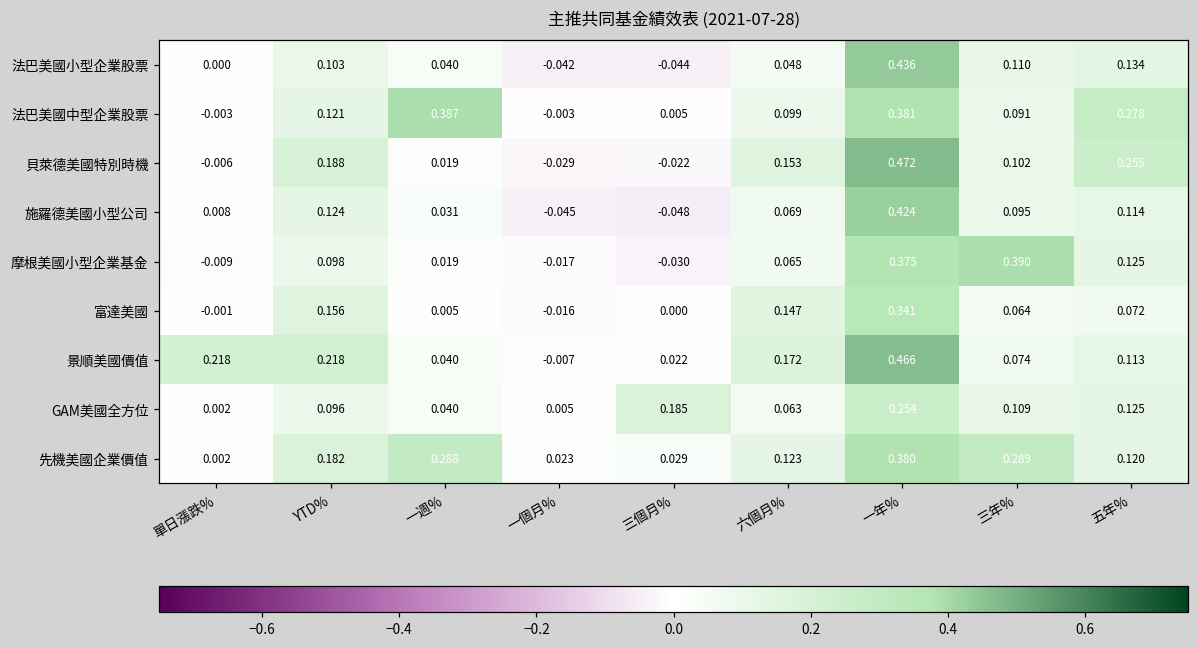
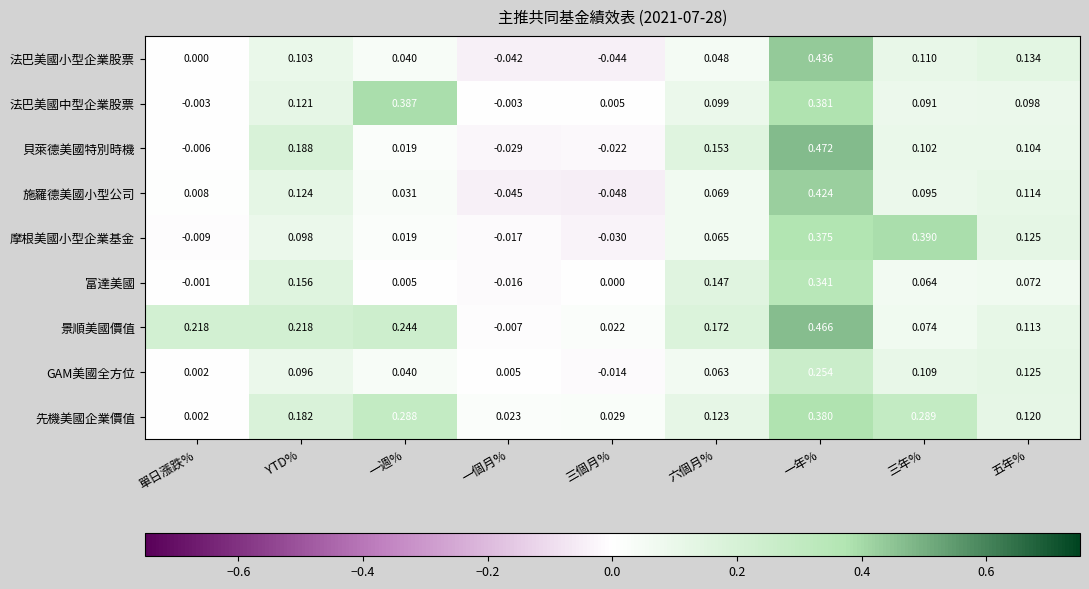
  {
    "法巴美國小型企業股票": {
      "單日漲跌%": 0.000,
      "YTD%": 0.103,
      "一週%": 0.040,
      "一個月%": -0.042,
      "三個月%": -0.044,
      "六個月%": 0.048,
      "一年%": 0.436,
      "三年%": 0.110,
      "五年%": 0.134
    },
    "法巴美國中型企業股票": {
      "單日漲跌%": -0.003,
      "YTD%": 0.121,
      "一週%": 0.387,
      "一個月%": -0.003,
      "三個月%": 0.005,
      "六個月%": 0.099,
      "一年%": 0.381,
      "三年%": 0.091,
-     "五年%": 0.278
+     "五年%": 0.098
    },
    "貝萊德美國特別時機": {
      "單日漲跌%": -0.006,
      "YTD%": 0.188,
      "一週%": 0.019,
      "一個月%": -0.029,
      "三個月%": -0.022,
      "六個月%": 0.153,
      "一年%": 0.472,
      "三年%": 0.102,
-     "五年%": 0.255
+     "五年%": 0.104
    },
    "施羅德美國小型公司": {
      "單日漲跌%": 0.008,
      "YTD%": 0.124,
      "一週%": 0.031,
      "一個月%": -0.045,
      "三個月%": -0.048,
      "六個月%": 0.069,
      "一年%": 0.424,
      "三年%": 0.095,
      "五年%": 0.114
    },
    "摩根美國小型企業基金": {
      "單日漲跌%": -0.009,
      "YTD%": 0.098,
      "一週%": 0.019,
      "一個月%": -0.017,
      "三個月%": -0.030,
      "六個月%": 0.065,
      "一年%": 0.375,
      "三年%": 0.390,
      "五年%": 0.125
    },
    "富達美國": {
      "單日漲跌%": -0.001,
      "YTD%": 0.156,
      "一週%": 0.005,
      "一個月%": -0.016,
      "三個月%": 0.000,
      "六個月%": 0.147,
      "一年%": 0.341,
      "三年%": 0.064,
      "五年%": 0.072
    },
    "景順美國價值": {
      "單日漲跌%": 0.218,
      "YTD%": 0.218,
-     "一週%": 0.040,
+     "一週%": 0.244,
      "一個月%": -0.007,
      "三個月%": 0.022,
      "六個月%": 0.172,
      "一年%": 0.466,
      "三年%": 0.074,
      "五年%": 0.113
    },
    "GAM美國全方位": {
      "單日漲跌%": 0.002,
      "YTD%": 0.096,
      "一週%": 0.040,
      "一個月%": 0.005,
-     "三個月%": 0.185,
+     "三個月%": -0.014,
      "六個月%": 0.063,
      "一年%": 0.254,
      "三年%": 0.109,
      "五年%": 0.125
    },
    "先機美國企業價值": {
      "單日漲跌%": 0.002,
      "YTD%": 0.182,
      "一週%": 0.288,
      "一個月%": 0.023,
      "三個月%": 0.029,
      "六個月%": 0.123,
      "一年%": 0.380,
      "三年%": 0.289,
      "五年%": 0.120
    }
  }
